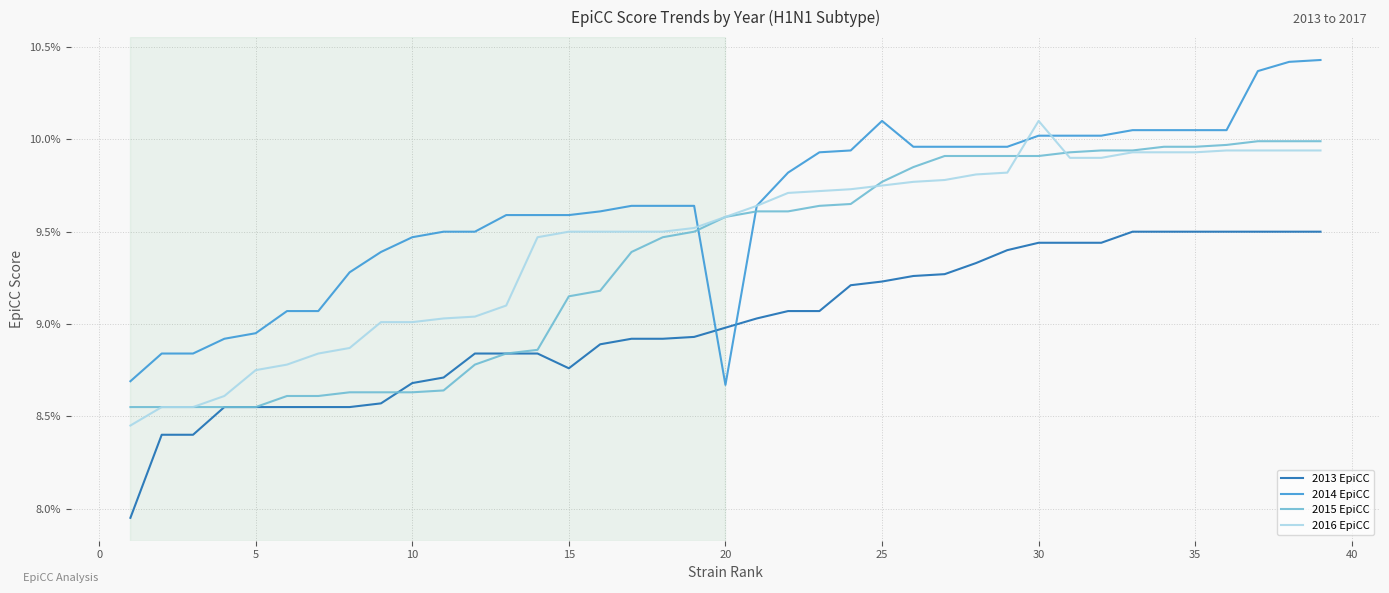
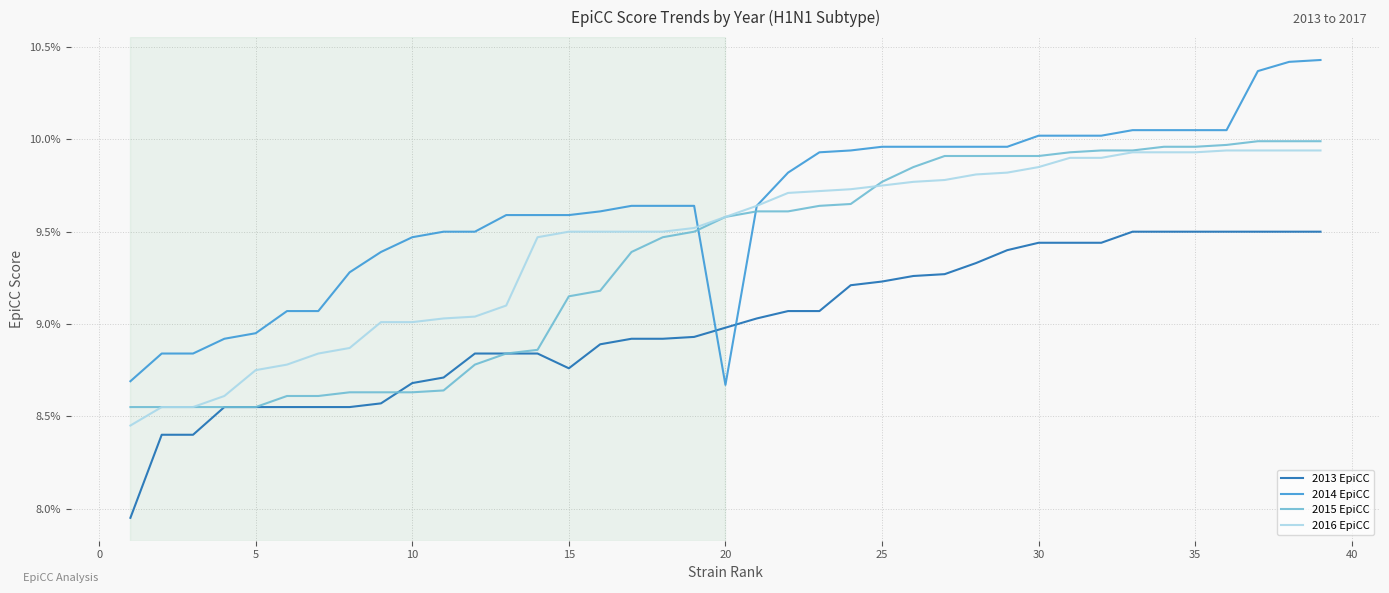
  {
    "2013 EpiCC": {
      "10": "8.68%",
      "15": "8.76%",
      "20": "8.98%",
      "25": "9.23%",
      "30": "9.44%",
      "35": "9.50%"
    },
    "2014 EpiCC": {
      "5": "8.95%",
      "10": "9.47%",
      "15": "9.59%",
      "20": "8.67%",
-     "25": "10.10%",
+     "25": "9.96%",
      "30": "10.02%",
      "35": "10.05%"
    },
    "2015 EpiCC": {
      "10": "8.63%",
      "15": "9.15%",
      "25": "9.77%",
      "30": "9.91%",
      "35": "9.96%"
    },
    "2016 EpiCC": {
      "5": "8.75%",
      "10": "9.01%",
      "15": "9.50%",
      "25": "9.75%",
-     "30": "10.10%",
+     "30": "9.85%",
      "35": "9.93%"
    }
  }
